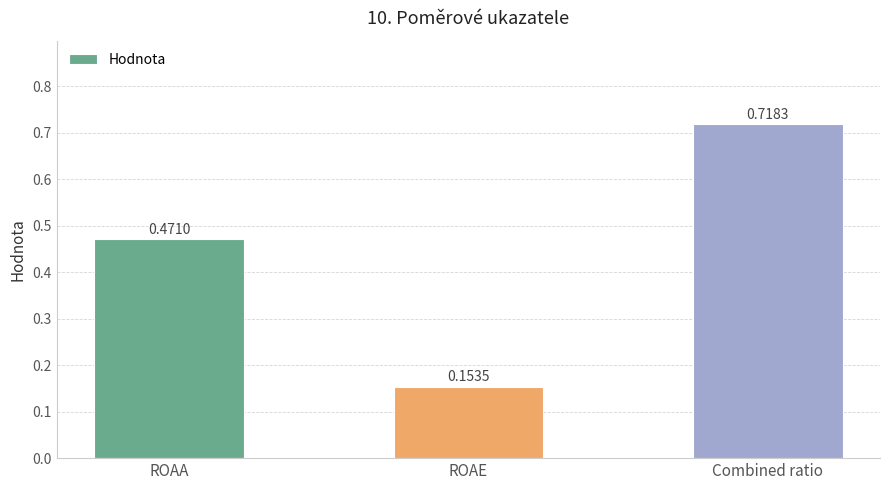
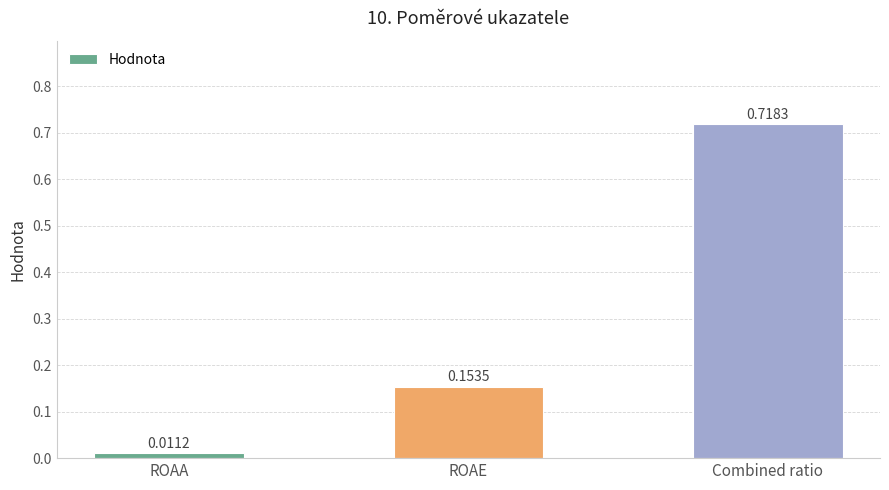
  {
-   "ROAA": 0.4710,
+   "ROAA": 0.0112,
    "ROAE": 0.1535,
    "Combined ratio": 0.7183
  }
